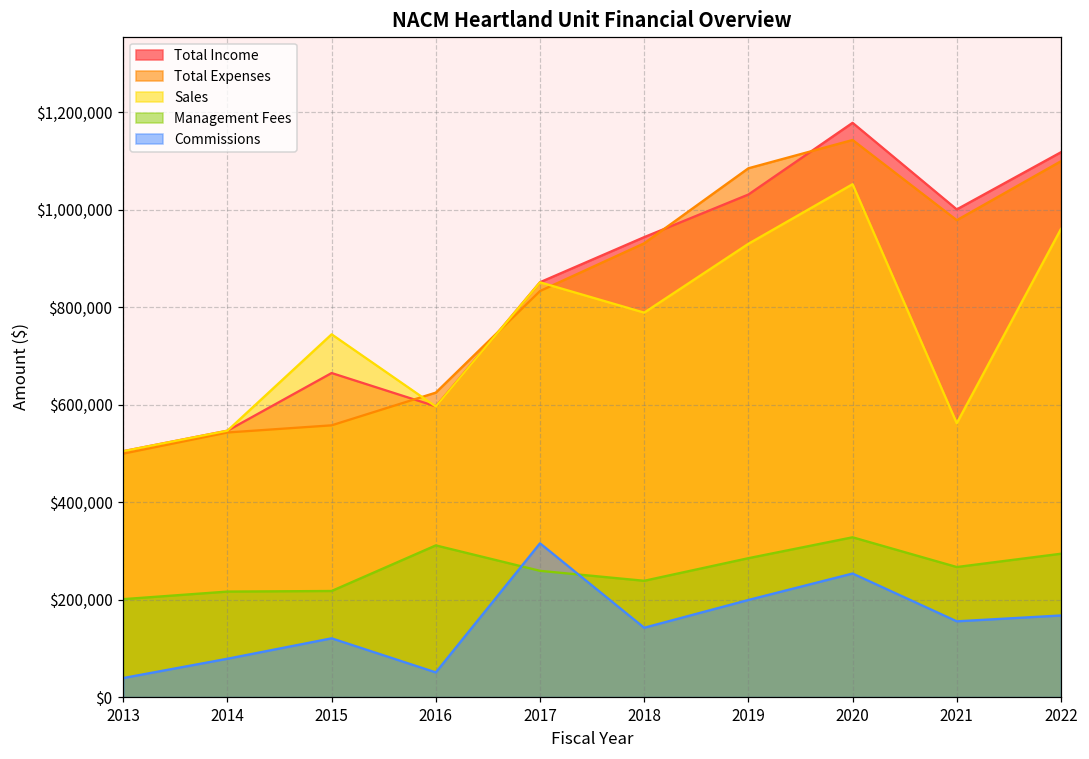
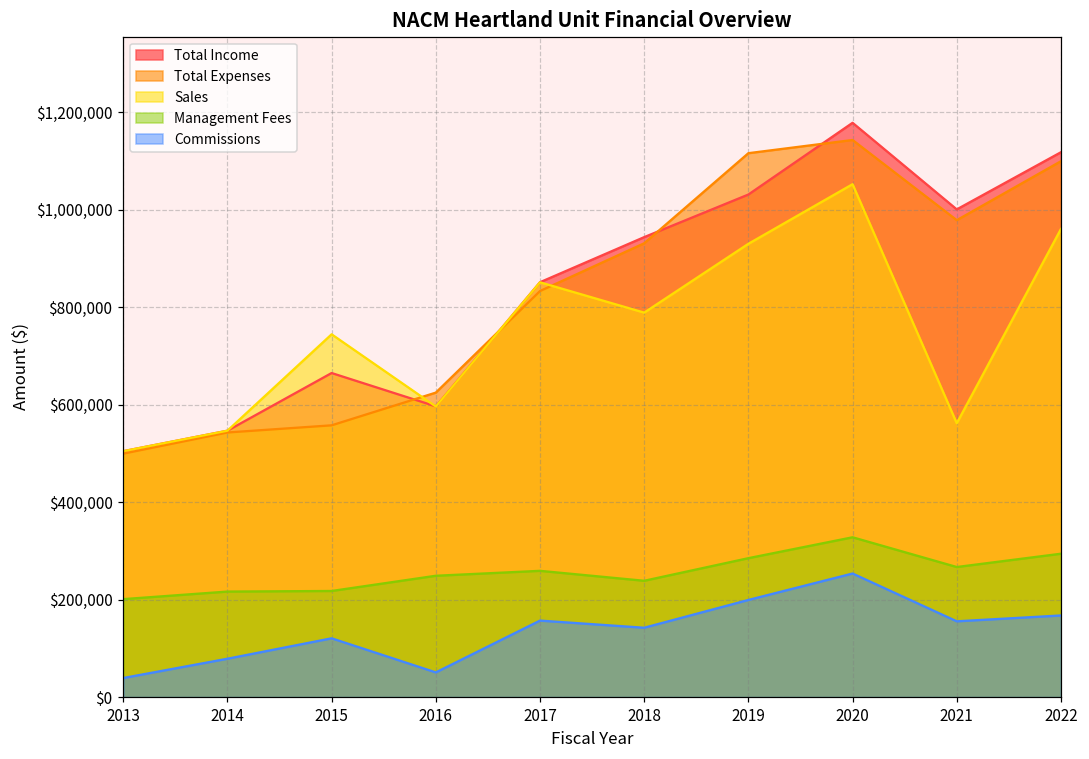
  {
    "Total Income": {
      "2015": "$670,000",
      "2018": "$940,000",
      "2019": "$1,030,000",
      "2020": "$1,180,000",
      "2021": "$1,000,000",
      "2022": "$1,120,000"
    },
    "Total Expenses": {
      "2015": "$560,000",
      "2016": "$620,000",
      "2017": "$830,000",
      "2018": "$930,000",
-     "2019": "$1,090,000",
+     "2019": "$1,120,000",
      "2020": "$1,140,000",
      "2021": "$980,000",
      "2022": "$1,100,000"
    },
    "Sales": {
      "2015": "$740,000",
      "2018": "$790,000",
      "2019": "$930,000",
      "2020": "$1,050,000",
      "2021": "$560,000",
      "2022": "$960,000"
    },
    "Management Fees": {
      "2013": "$200,000",
      "2014": "$220,000",
      "2015": "$220,000",
-     "2016": "$310,000",
+     "2016": "$250,000",
      "2017": "$260,000",
      "2018": "$240,000",
      "2019": "$290,000",
      "2020": "$330,000",
      "2021": "$270,000",
      "2022": "$290,000"
    },
    "Commissions": {
      "2013": "$40,000",
      "2014": "$80,000",
      "2015": "$120,000",
      "2016": "$50,000",
-     "2017": "$320,000",
+     "2017": "$160,000",
      "2018": "$140,000",
      "2019": "$200,000",
      "2020": "$250,000",
      "2021": "$160,000",
      "2022": "$170,000"
    }
  }
